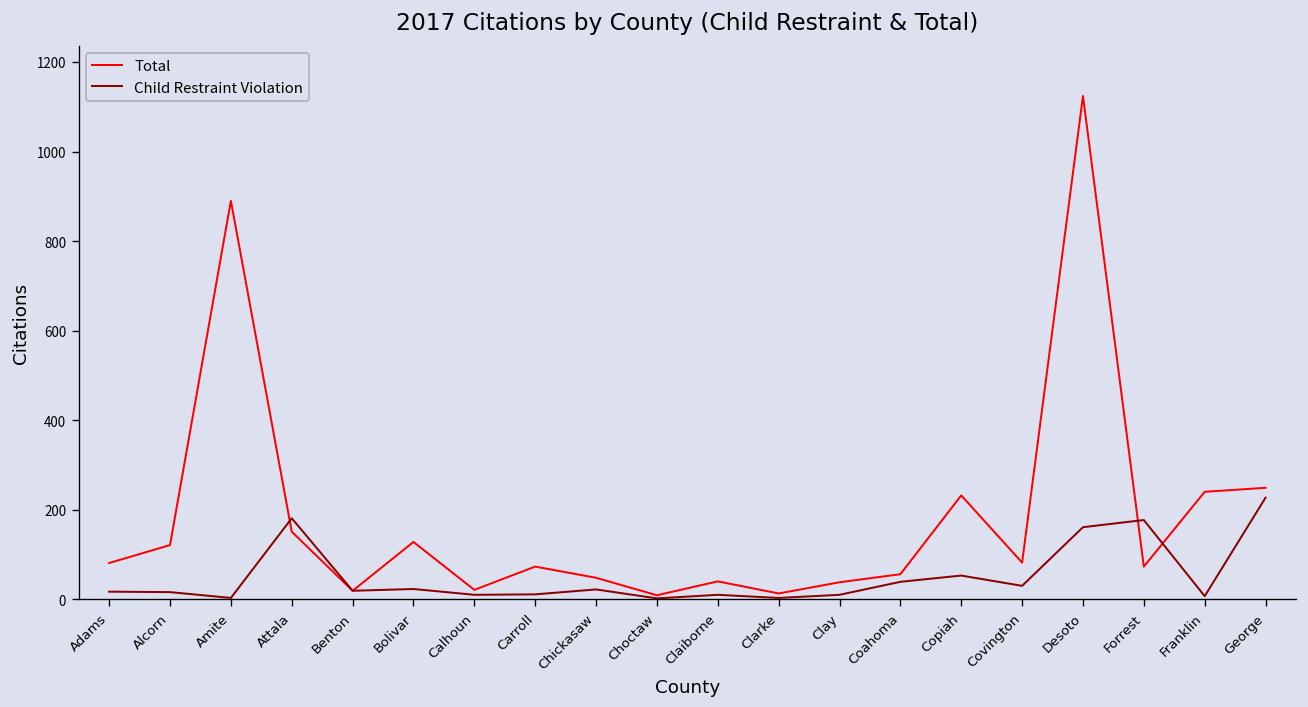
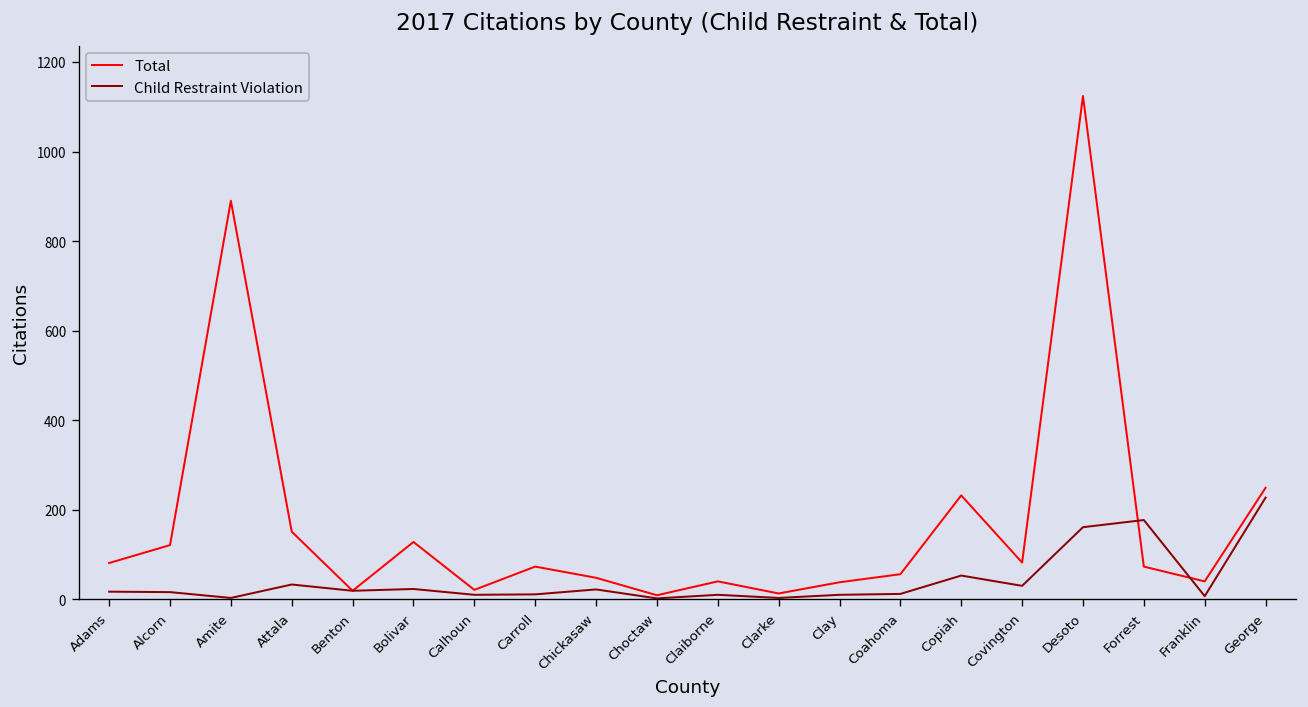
  {
    "Total": {
      "Adams": 80,
      "Alcorn": 120,
      "Amite": 890,
      "Attala": 150,
      "Bolivar": 130,
      "Calhoun": 20,
      "Carroll": 70,
      "Chickasaw": 50,
      "Choctaw": 10,
      "Claiborne": 40,
      "Clarke": 10,
      "Clay": 40,
      "Coahoma": 60,
      "Copiah": 230,
      "Covington": 80,
      "Desoto": 1120,
      "Forrest": 70,
-     "Franklin": 240,
+     "Franklin": 40,
      "George": 250
    },
    "Child Restraint Violation": {
      "Adams": 20,
      "Alcorn": 20,
      "Amite": 0,
-     "Attala": 180,
+     "Attala": 30,
      "Bolivar": 20,
      "Calhoun": 10,
      "Carroll": 10,
      "Chickasaw": 20,
      "Choctaw": 0,
      "Claiborne": 10,
      "Clarke": 0,
      "Clay": 10,
-     "Coahoma": 40,
+     "Coahoma": 10,
      "Copiah": 50,
      "Covington": 30,
      "Desoto": 160,
      "Forrest": 180,
      "Franklin": 10,
      "George": 230
    }
  }
